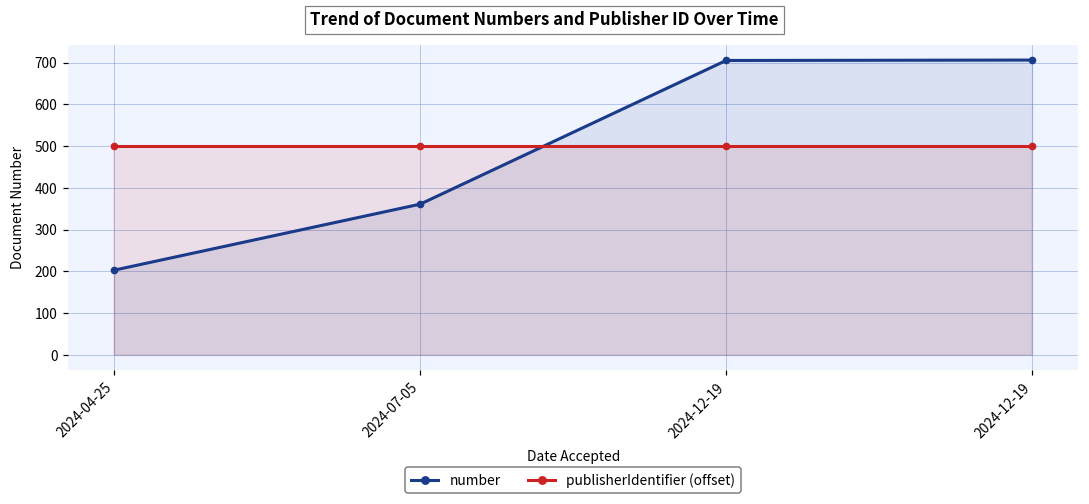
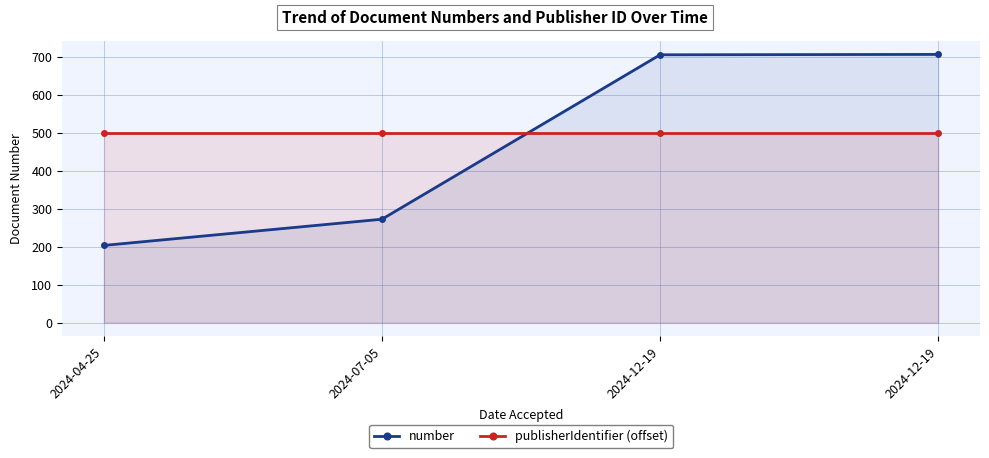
  {
    "number": {
      "2024-04-25": 200,
-     "2024-07-05": 360
+     "2024-07-05": 270
    },
    "publisherIdentifier (offset)": {
      "2024-04-25": 500,
      "2024-07-05": 500
    }
  }
